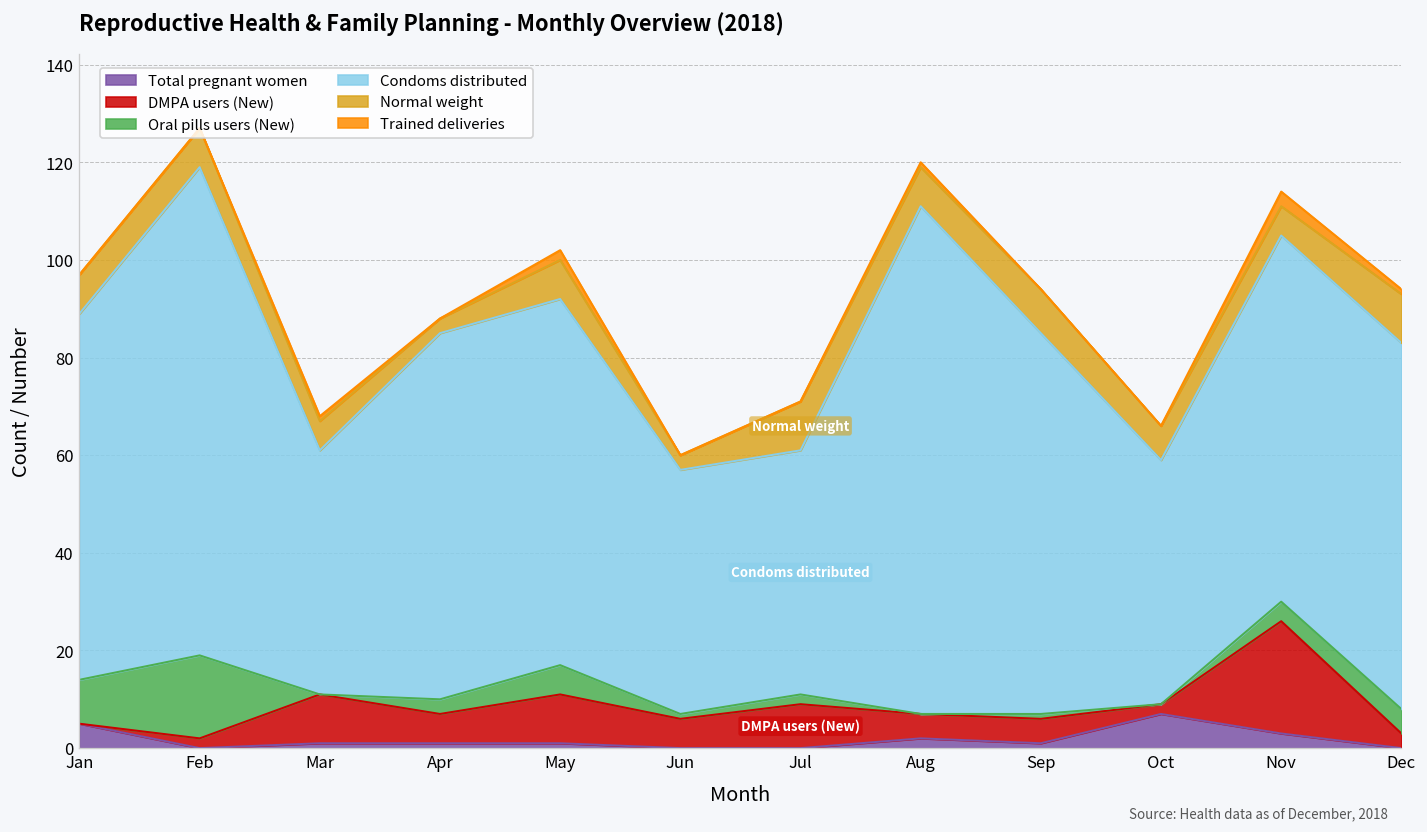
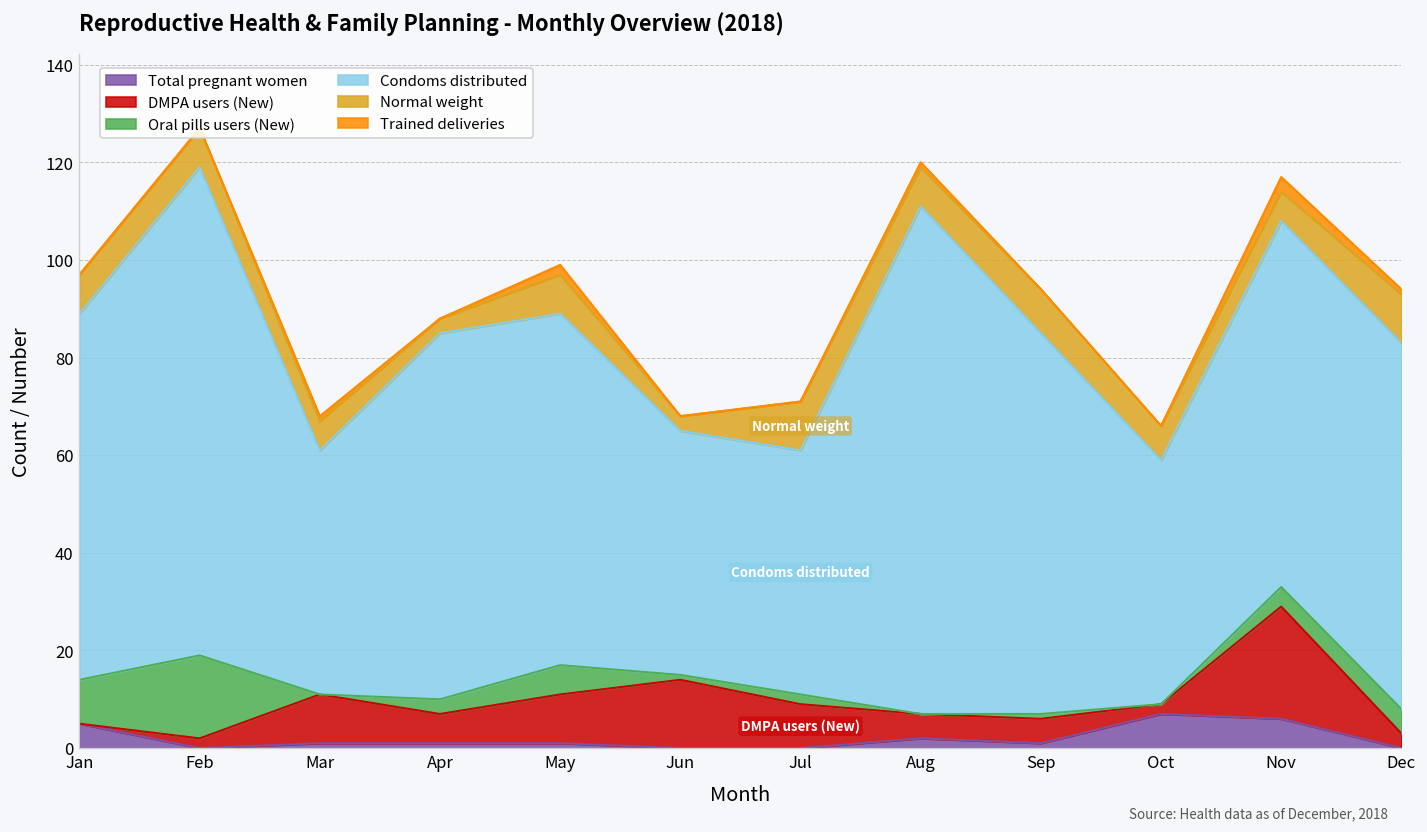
  {
    "Total pregnant women": {
      "Feb": 0,
      "Mar": 1,
      "Apr": 1,
      "May": 1,
      "Jun": 0,
      "Jul": 0,
      "Aug": 2,
      "Sep": 1,
      "Oct": 7,
-     "Nov": 3,
+     "Nov": 6,
      "Dec": 0
    },
    "DMPA users (New)": {
      "Feb": 2,
      "Apr": 6,
      "May": 10,
-     "Jun": 6,
+     "Jun": 14,
      "Jul": 9,
      "Sep": 5,
      "Nov": 23,
      "Dec": 3
    },
    "Oral pills users (New)": {
      "Jan": 9,
      "Feb": 17,
      "Apr": 3,
      "May": 6,
      "Jun": 1,
      "Jul": 2,
      "Sep": 1,
      "Nov": 4,
      "Dec": 5
    },
    "Condoms distributed": {
      "Jan": 75,
      "Feb": 100,
      "Mar": 50,
      "Apr": 75,
-     "May": 75,
+     "May": 72,
      "Jun": 50,
      "Jul": 50,
      "Aug": 104,
      "Sep": 78,
      "Oct": 50,
      "Nov": 75,
      "Dec": 75
    }
  }
